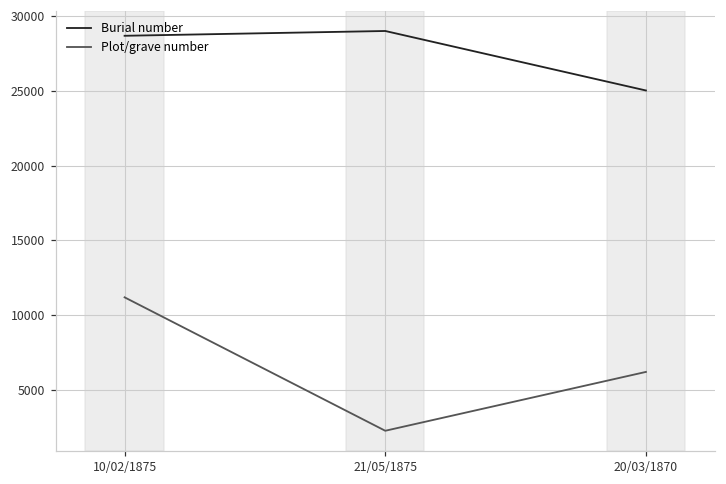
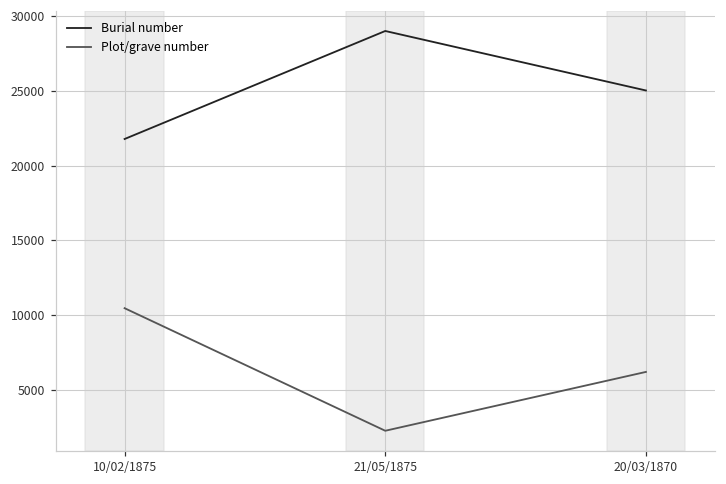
  {
    "Burial number": {
-     "10/02/1875": 28700,
+     "10/02/1875": 21800,
      "21/05/1875": 29000,
      "20/03/1870": 25000
    },
    "Plot/grave number": {
-     "10/02/1875": 11200,
+     "10/02/1875": 10500,
      "21/05/1875": 2200,
      "20/03/1870": 6200
    }
  }
